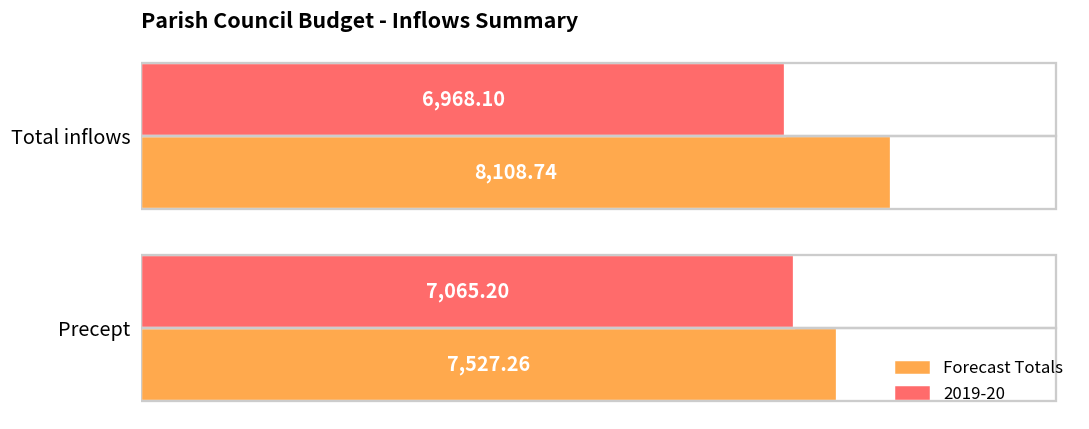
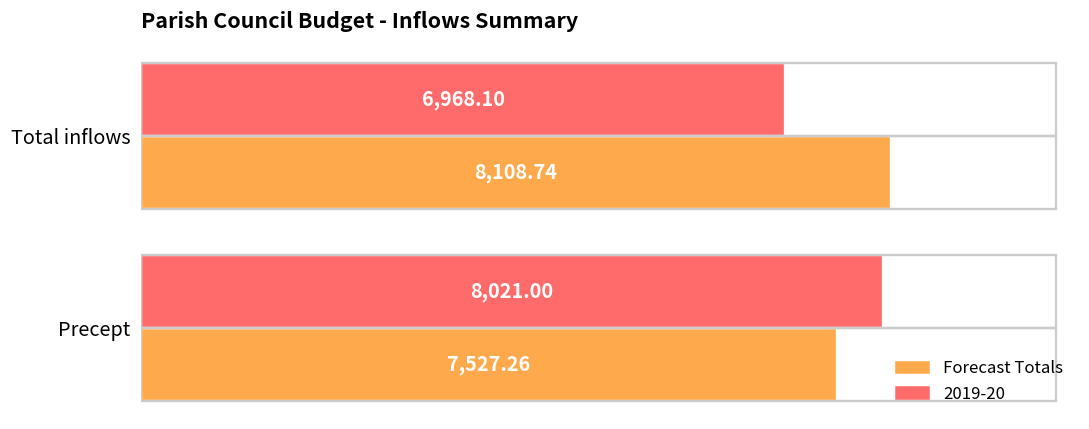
  {
    "Forecast Totals": {
      "Total inflows": "8,108.74",
      "Precept": "7,527.26"
    },
    "2019-20": {
      "Total inflows": "6,968.10",
-     "Precept": "7,065.20"
+     "Precept": "8,021.00"
    }
  }
